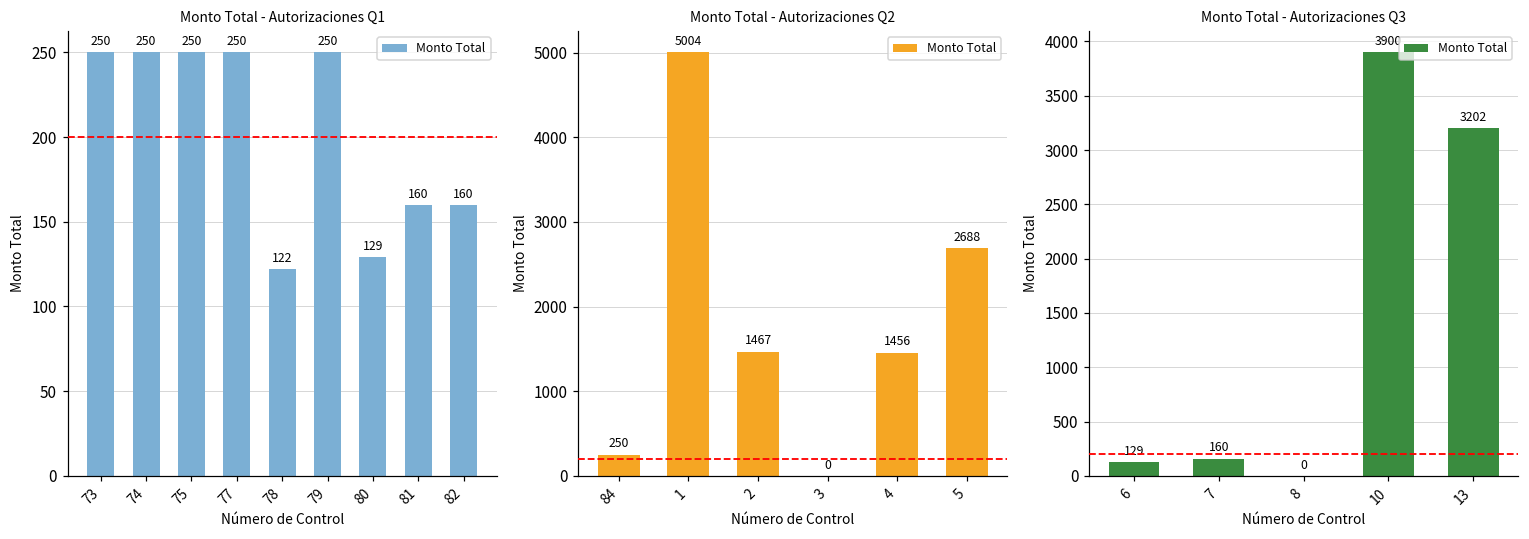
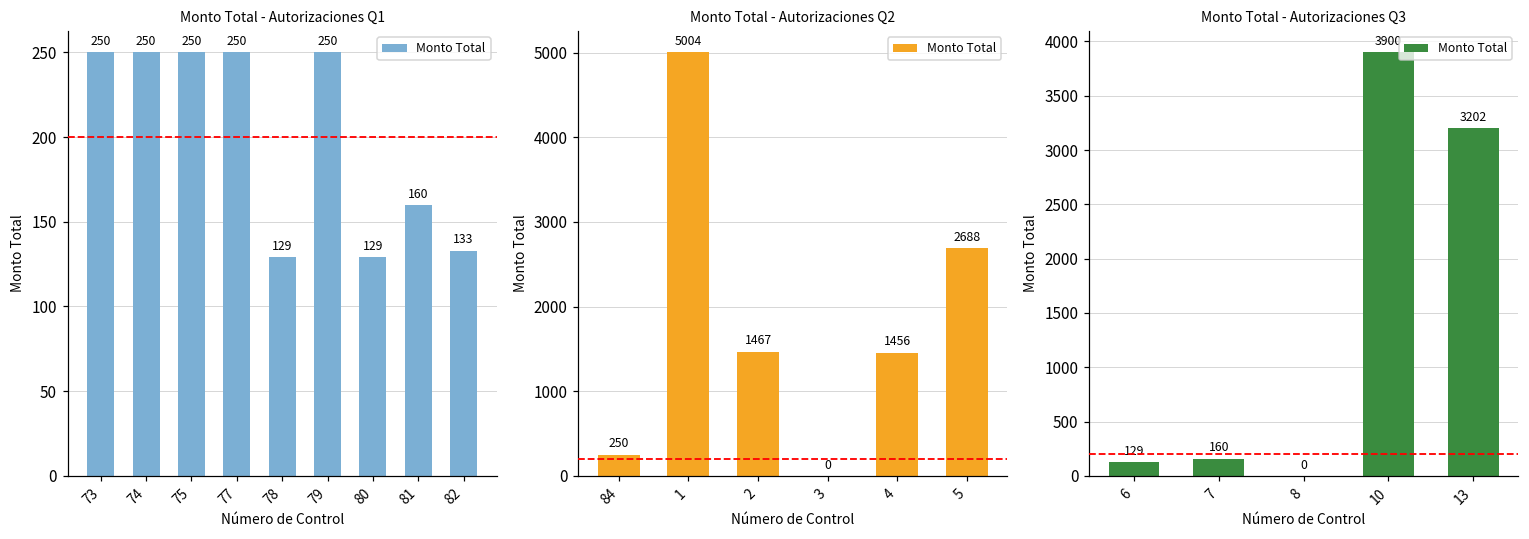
  {
    "Monto Total - Autorizaciones Q1": {
      "73": 250,
      "74": 250,
      "75": 250,
      "77": 250,
-     "78": 122,
+     "78": 129,
      "79": 250,
      "80": 129,
      "81": 160,
-     "82": 160
+     "82": 133
    },
    "Monto Total - Autorizaciones Q2": {
      "84": 250,
      "1": 5004,
      "2": 1467,
      "3": 0,
      "4": 1456,
      "5": 2688
    },
    "Monto Total - Autorizaciones Q3": {
      "6": 129,
      "7": 160,
      "8": 0,
      "13": 3202
    }
  }
